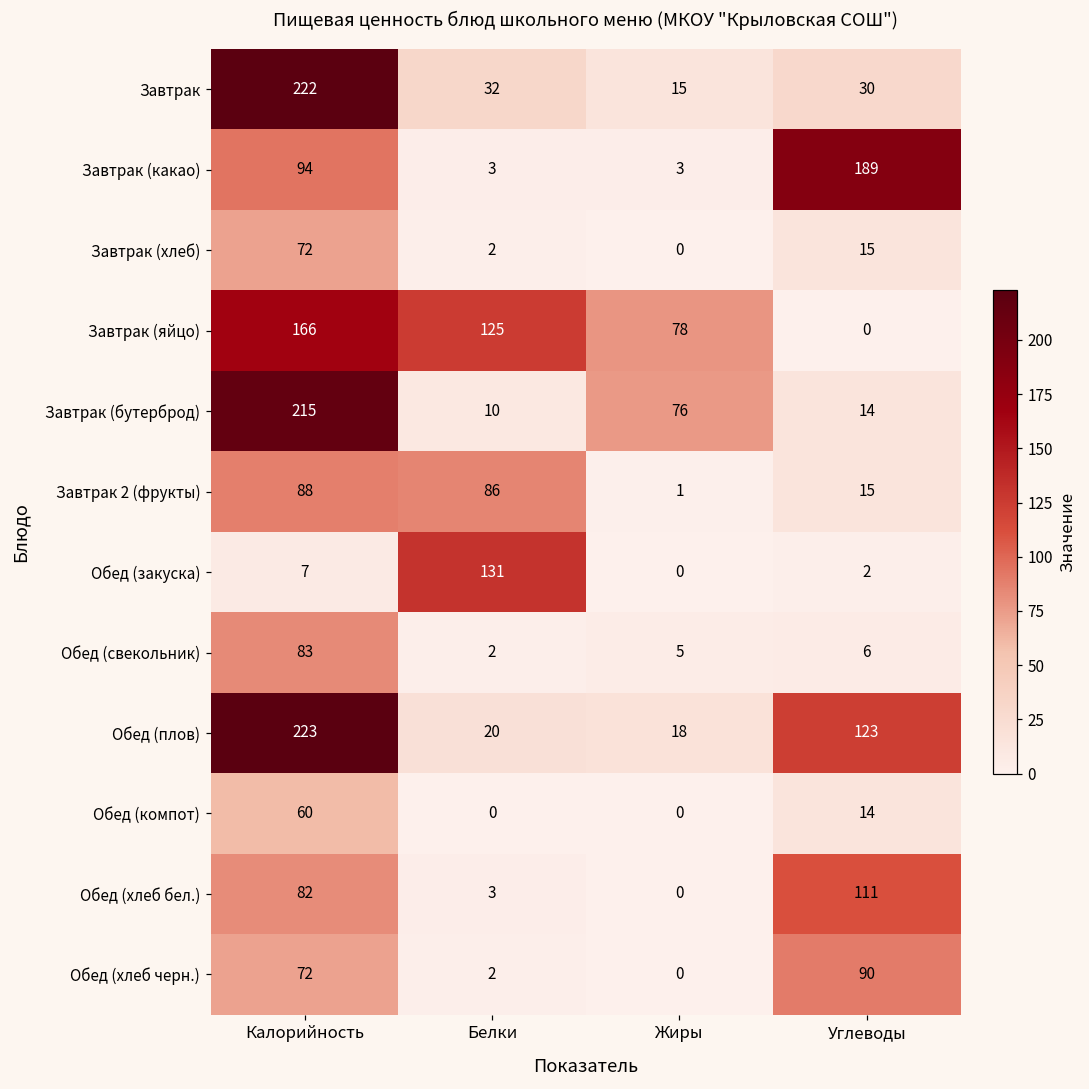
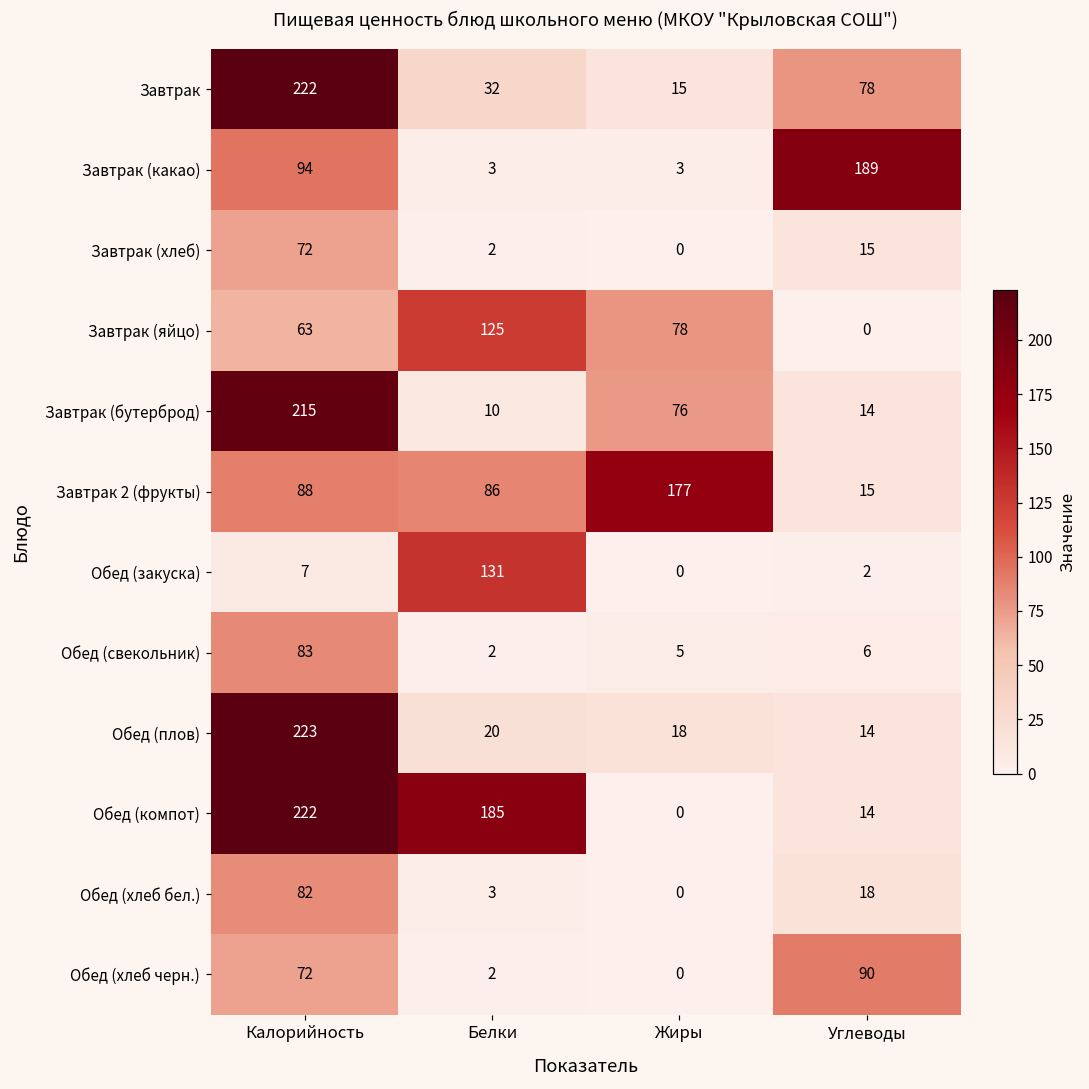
  {
    "Завтрак": {
      "Калорийность": 222,
      "Белки": 32,
      "Жиры": 15,
-     "Углеводы": 30
+     "Углеводы": 78
    },
    "Завтрак (какао)": {
      "Калорийность": 94,
      "Белки": 3,
      "Жиры": 3,
      "Углеводы": 189
    },
    "Завтрак (хлеб)": {
      "Калорийность": 72,
      "Белки": 2,
      "Жиры": 0,
      "Углеводы": 15
    },
    "Завтрак (яйцо)": {
-     "Калорийность": 166,
+     "Калорийность": 63,
      "Белки": 125,
      "Жиры": 78,
      "Углеводы": 0
    },
    "Завтрак (бутерброд)": {
      "Калорийность": 215,
      "Белки": 10,
      "Жиры": 76,
      "Углеводы": 14
    },
    "Завтрак 2 (фрукты)": {
      "Калорийность": 88,
      "Белки": 86,
-     "Жиры": 1,
+     "Жиры": 177,
      "Углеводы": 15
    },
    "Обед (закуска)": {
      "Калорийность": 7,
      "Белки": 131,
      "Жиры": 0,
      "Углеводы": 2
    },
    "Обед (свекольник)": {
      "Калорийность": 83,
      "Белки": 2,
      "Жиры": 5,
      "Углеводы": 6
    },
    "Обед (плов)": {
      "Калорийность": 223,
      "Белки": 20,
      "Жиры": 18,
-     "Углеводы": 123
+     "Углеводы": 14
    },
    "Обед (компот)": {
-     "Калорийность": 60,
-     "Белки": 0,
+     "Калорийность": 222,
+     "Белки": 185,
      "Жиры": 0,
      "Углеводы": 14
    },
    "Обед (хлеб бел.)": {
      "Калорийность": 82,
      "Белки": 3,
      "Жиры": 0,
-     "Углеводы": 111
+     "Углеводы": 18
    },
    "Обед (хлеб черн.)": {
      "Калорийность": 72,
      "Белки": 2,
      "Жиры": 0,
      "Углеводы": 90
    }
  }
